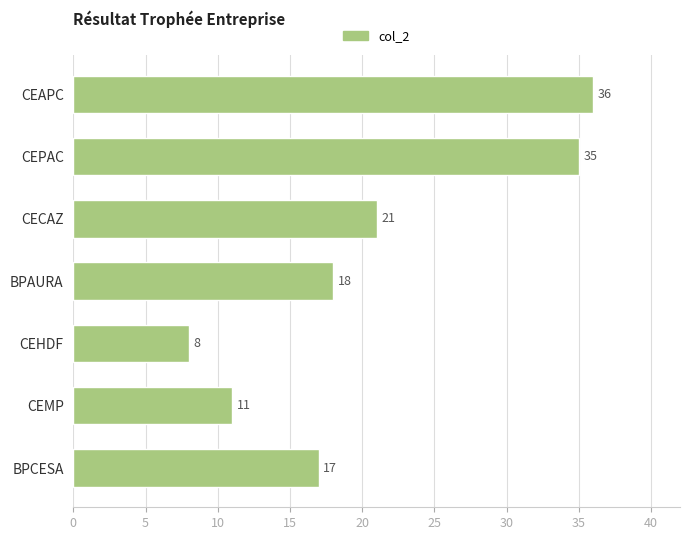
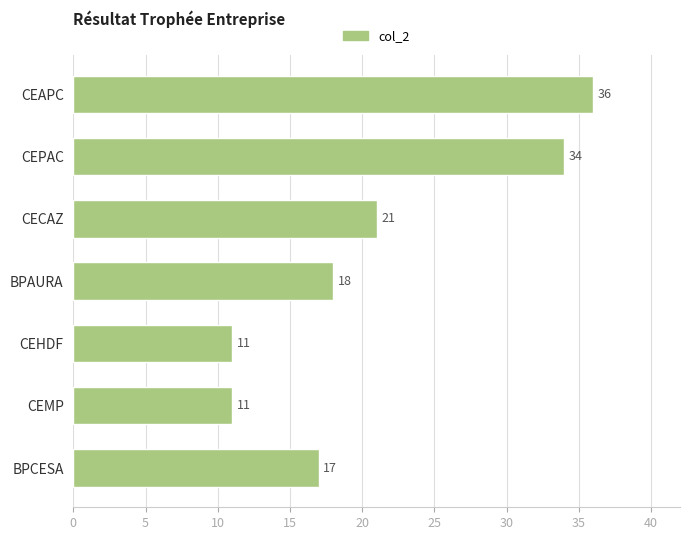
  {
    "CEAPC": 36,
-   "CEPAC": 35,
+   "CEPAC": 34,
    "CECAZ": 21,
    "BPAURA": 18,
-   "CEHDF": 8,
+   "CEHDF": 11,
    "CEMP": 11,
    "BPCESA": 17
  }
